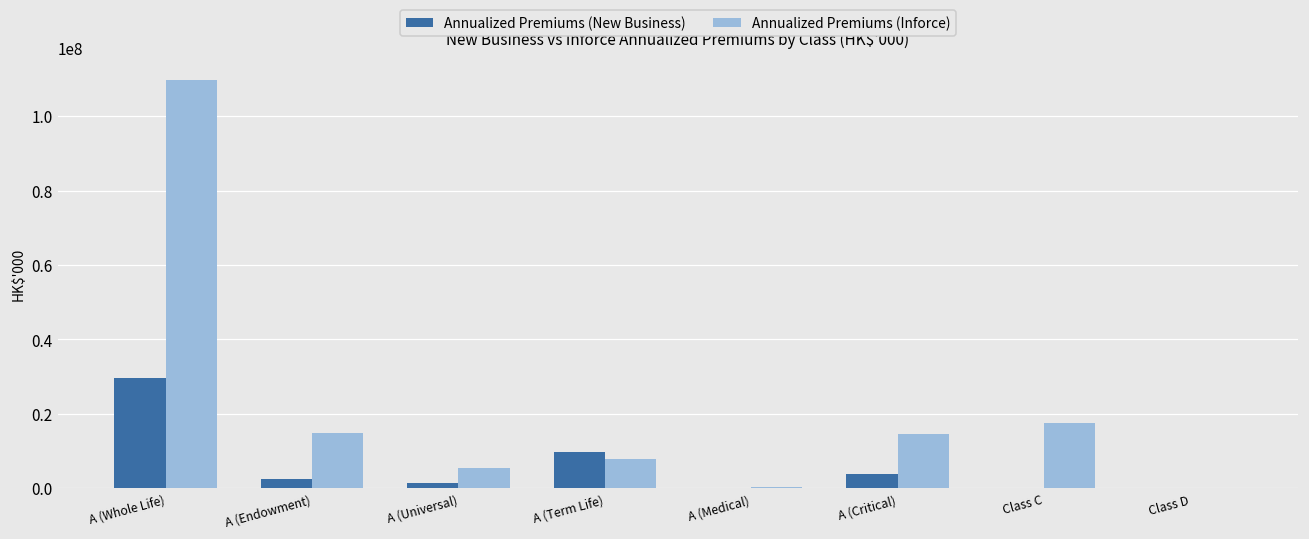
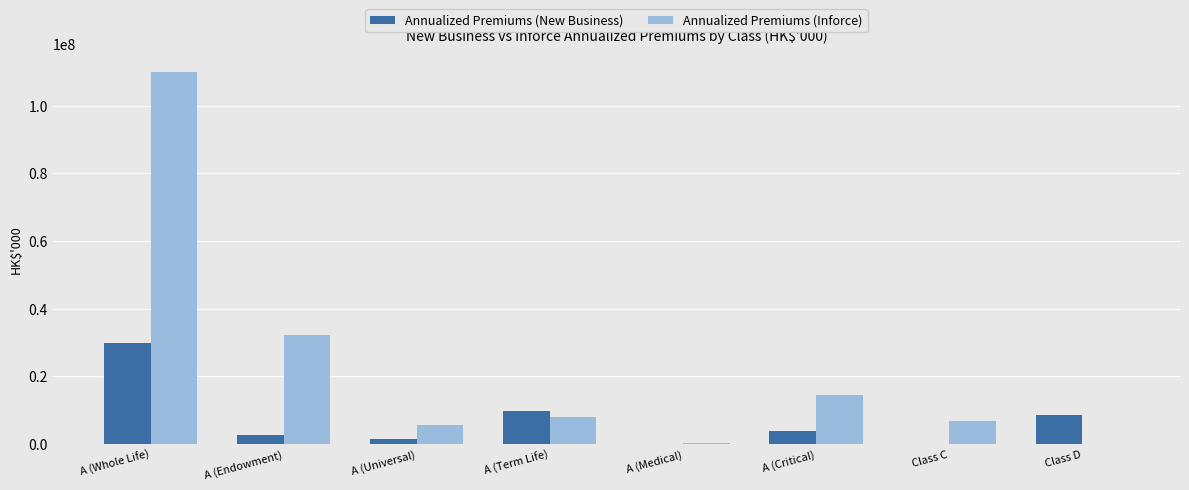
  {
    "Annualized Premiums (New Business)": {
      "A (Whole Life)": 30000000,
      "A (Endowment)": 3000000,
      "A (Universal)": 2000000,
      "A (Term Life)": 10000000,
      "A (Critical)": 4000000,
-     "Class D": 0
+     "Class D": 8000000
    },
    "Annualized Premiums (Inforce)": {
      "A (Whole Life)": 110000000,
-     "A (Endowment)": 15000000,
+     "A (Endowment)": 32000000,
      "A (Universal)": 6000000,
      "A (Term Life)": 8000000,
      "A (Critical)": 15000000,
-     "Class C": 17000000
+     "Class C": 7000000
    }
  }
